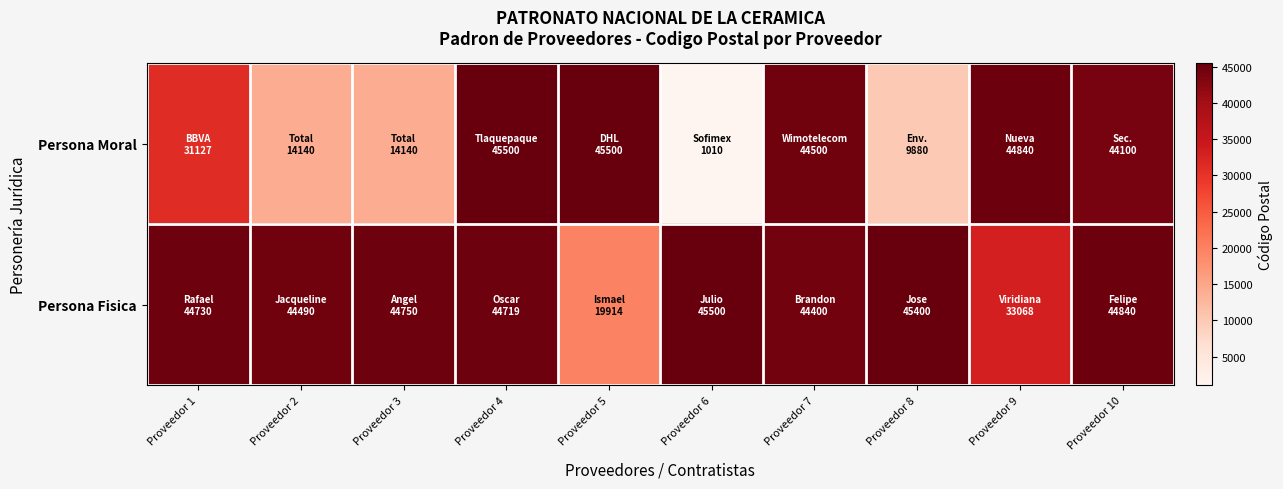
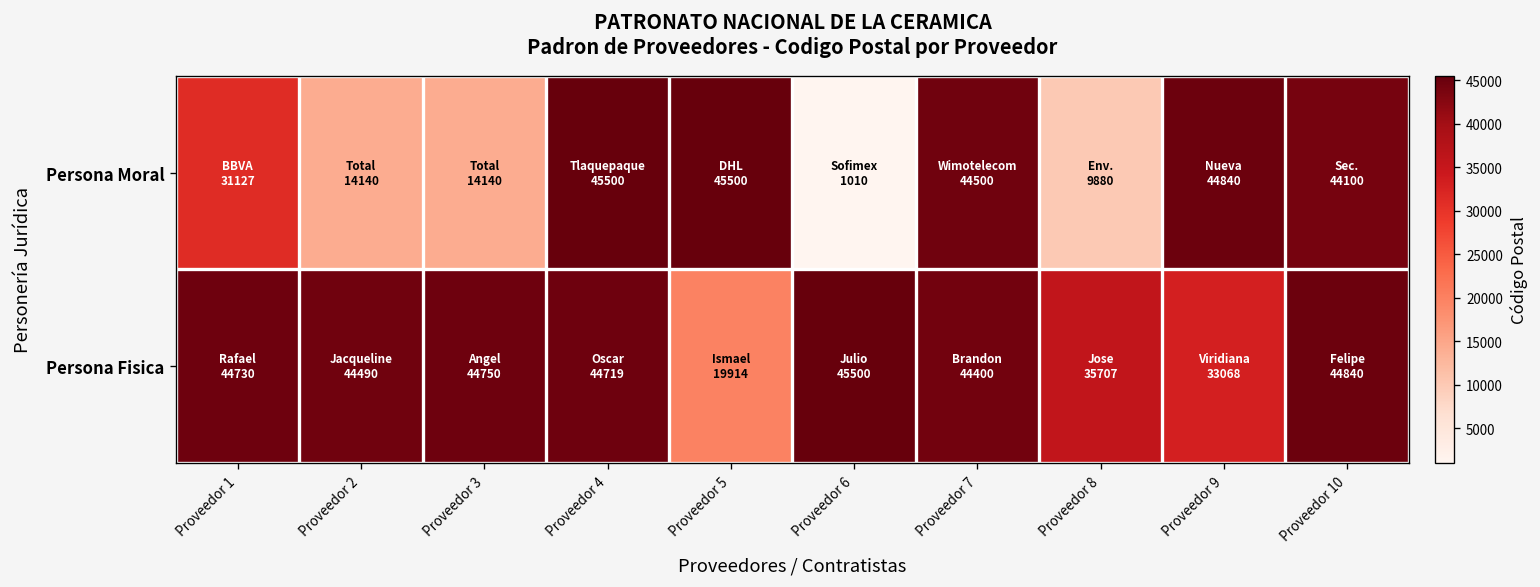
  {
    "Persona Moral": {
      "Proveedor 1": 31127,
      "Proveedor 2": 14140,
      "Proveedor 3": 14140,
      "Proveedor 4": 45500,
      "Proveedor 5": 45500,
      "Proveedor 6": 1010,
      "Proveedor 7": 44500,
      "Proveedor 8": 9880,
      "Proveedor 9": 44840,
      "Proveedor 10": 44100
    },
    "Persona Fisica": {
      "Proveedor 1": 44730,
      "Proveedor 2": 44490,
      "Proveedor 3": 44750,
      "Proveedor 4": 44719,
      "Proveedor 5": 19914,
      "Proveedor 6": 45500,
      "Proveedor 7": 44400,
-     "Proveedor 8": 45400,
+     "Proveedor 8": 35707,
      "Proveedor 9": 33068,
      "Proveedor 10": 44840
    }
  }
